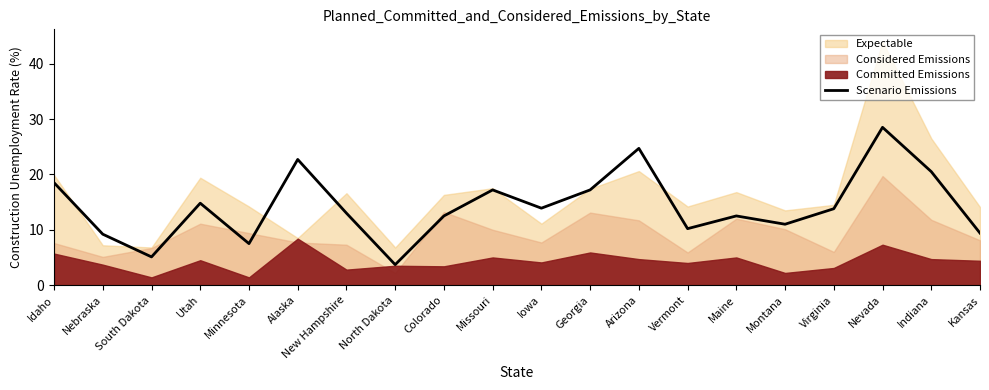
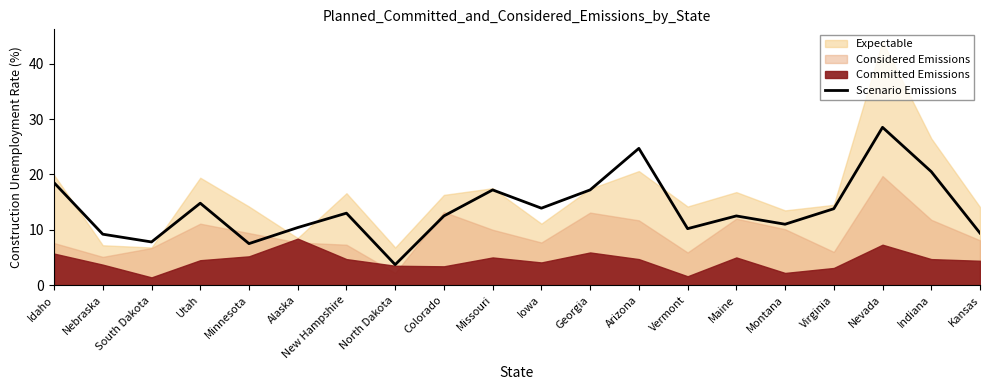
  {
    "Scenario Emissions": {
      "Idaho": 19,
      "Nebraska": 9,
-     "South Dakota": 5,
+     "South Dakota": 8,
      "Utah": 15,
      "Minnesota": 8,
-     "Alaska": 23,
+     "Alaska": 10,
      "New Hampshire": 13,
      "Colorado": 13,
      "Iowa": 14,
      "Arizona": 25,
      "Vermont": 10,
      "Maine": 13,
      "Montana": 11,
      "Virginia": 14,
      "Nevada": 29,
      "Indiana": 21,
      "Kansas": 9
    },
    "Committed Emissions": {
      "Idaho": 6,
      "Nebraska": 4,
      "South Dakota": 1,
      "Utah": 5,
-     "Minnesota": 1,
-     "New Hampshire": 3,
+     "Minnesota": 5,
+     "New Hampshire": 5,
      "Colorado": 3,
      "Missouri": 5,
      "Iowa": 4,
      "Georgia": 6,
      "Arizona": 5,
-     "Vermont": 4,
+     "Vermont": 2,
      "Maine": 5,
      "Montana": 2,
      "Virginia": 3,
      "Nevada": 7,
      "Indiana": 5,
      "Kansas": 4
    }
  }
